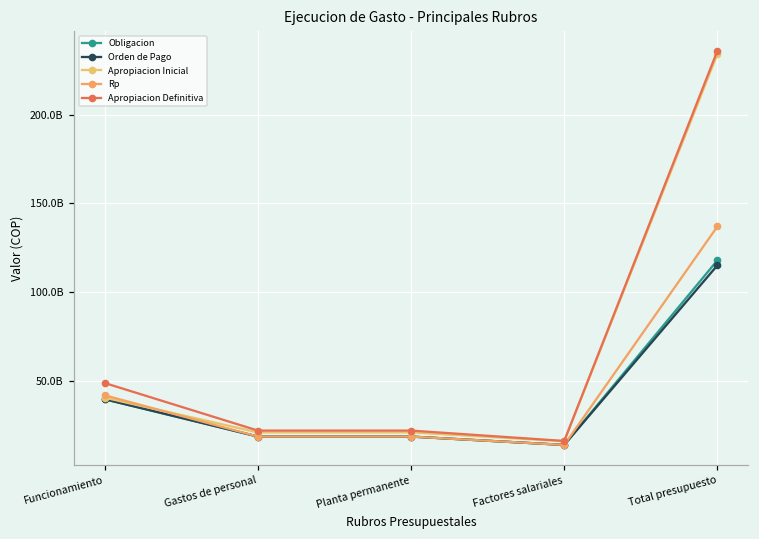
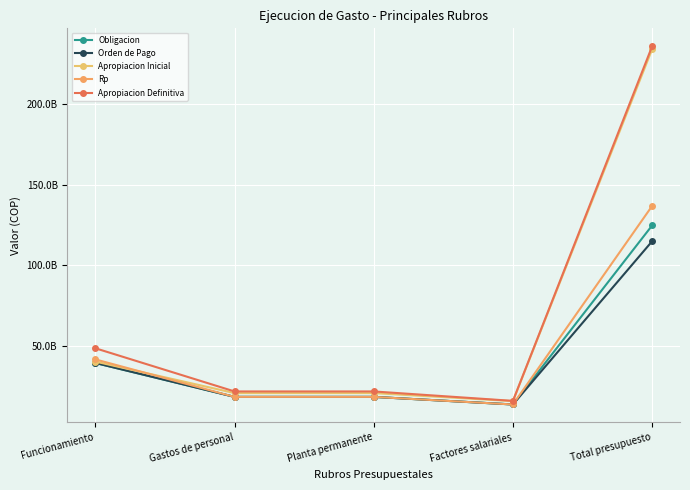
  {
    "Obligacion": {
-     "Total presupuesto": 118000000000
+     "Total presupuesto": 125000000000
    },
    "Orden de Pago": {
      "Total presupuesto": 115000000000
    }
  }
